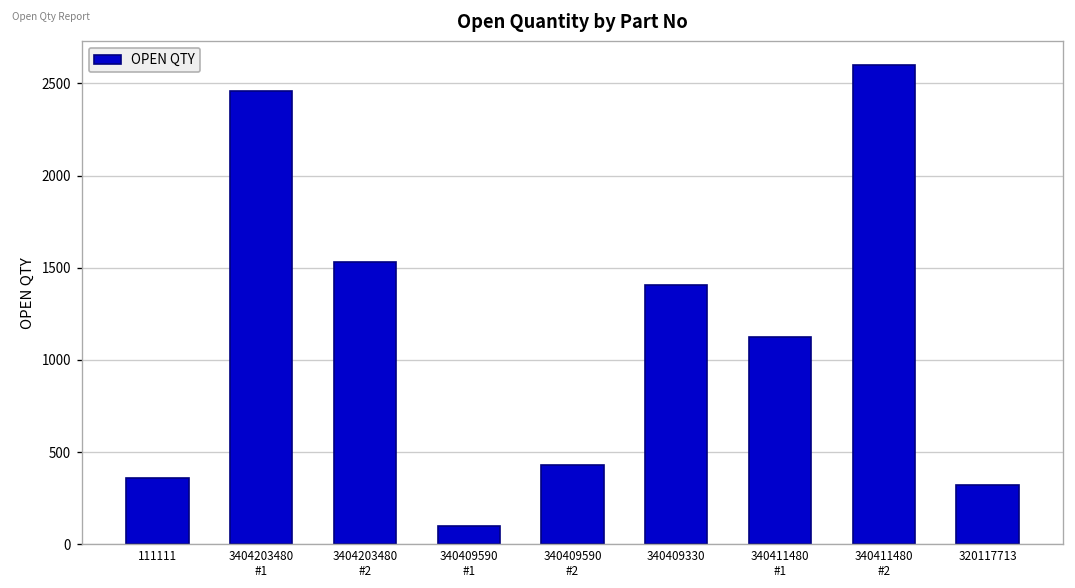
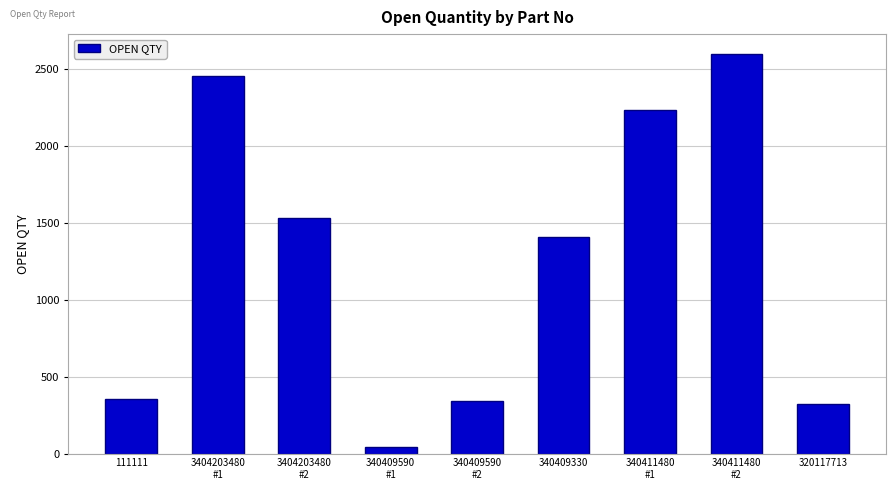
  {
    "111111": 360,
    "3404203480 #1": 2460,
    "3404203480 #2": 1530,
-   "340409590 #1": 100,
-   "340409590 #2": 430,
+   "340409590 #1": 40,
+   "340409590 #2": 340,
    "340409330": 1410,
-   "340411480 #1": 1130,
+   "340411480 #1": 2230,
    "340411480 #2": 2600,
    "320117713": 320
  }
